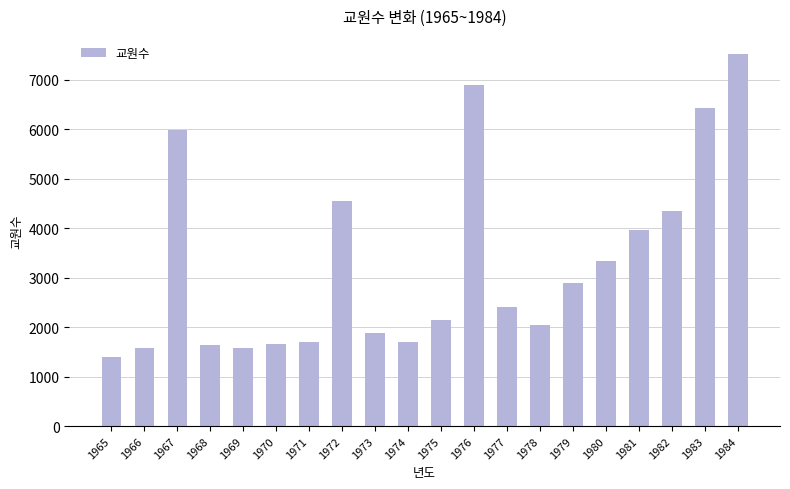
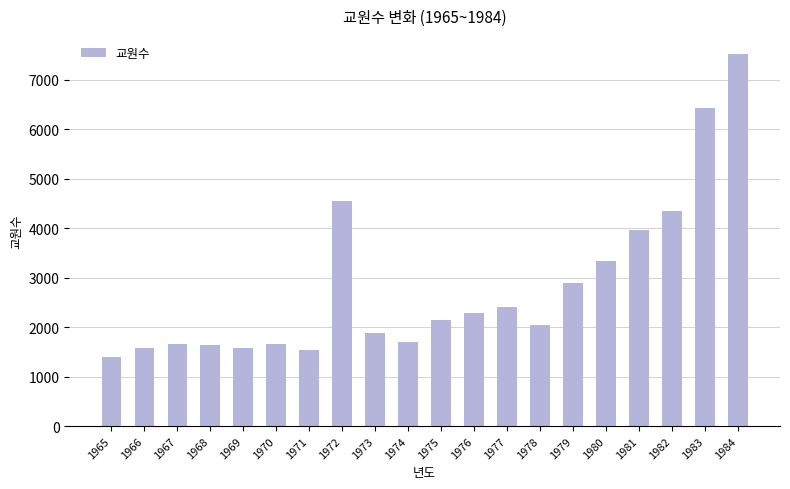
  {
    "1965": 1400,
    "1966": 1600,
-   "1967": 6000,
+   "1967": 1700,
    "1968": 1600,
    "1969": 1600,
    "1970": 1700,
-   "1971": 1700,
+   "1971": 1500,
    "1972": 4600,
    "1973": 1900,
    "1974": 1700,
    "1975": 2200,
-   "1976": 6900,
+   "1976": 2300,
    "1977": 2400,
    "1978": 2000,
    "1979": 2900,
    "1980": 3300,
    "1981": 4000,
    "1982": 4300,
    "1983": 6400,
    "1984": 7500
  }
